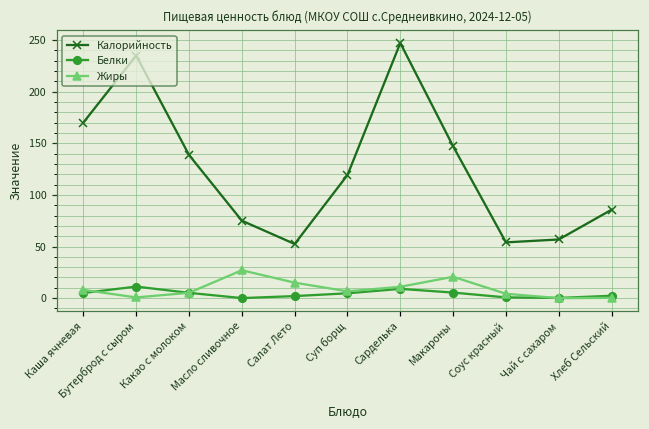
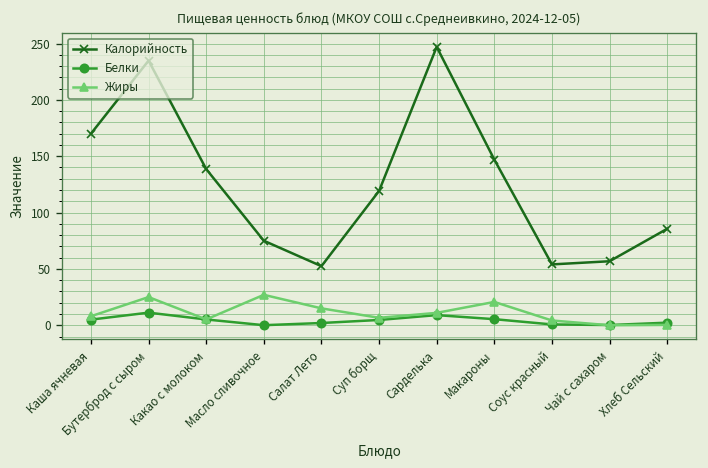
  {
    "Жиры": {
      "Каша ячневая": 10,
-     "Бутерброд с сыром": 0,
+     "Бутерброд с сыром": 30,
      "Масло сливочное": 30,
      "Салат Лето": 20,
      "Макароны": 20,
      "Соус красный": 0
    }
  }
